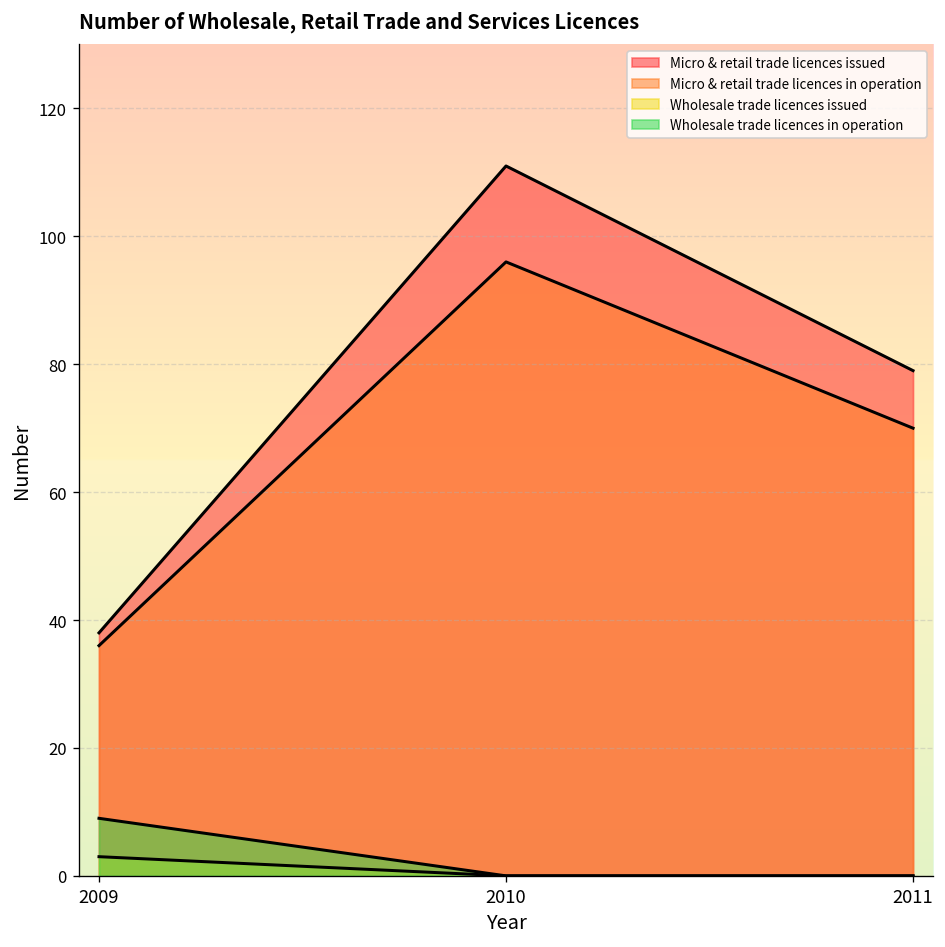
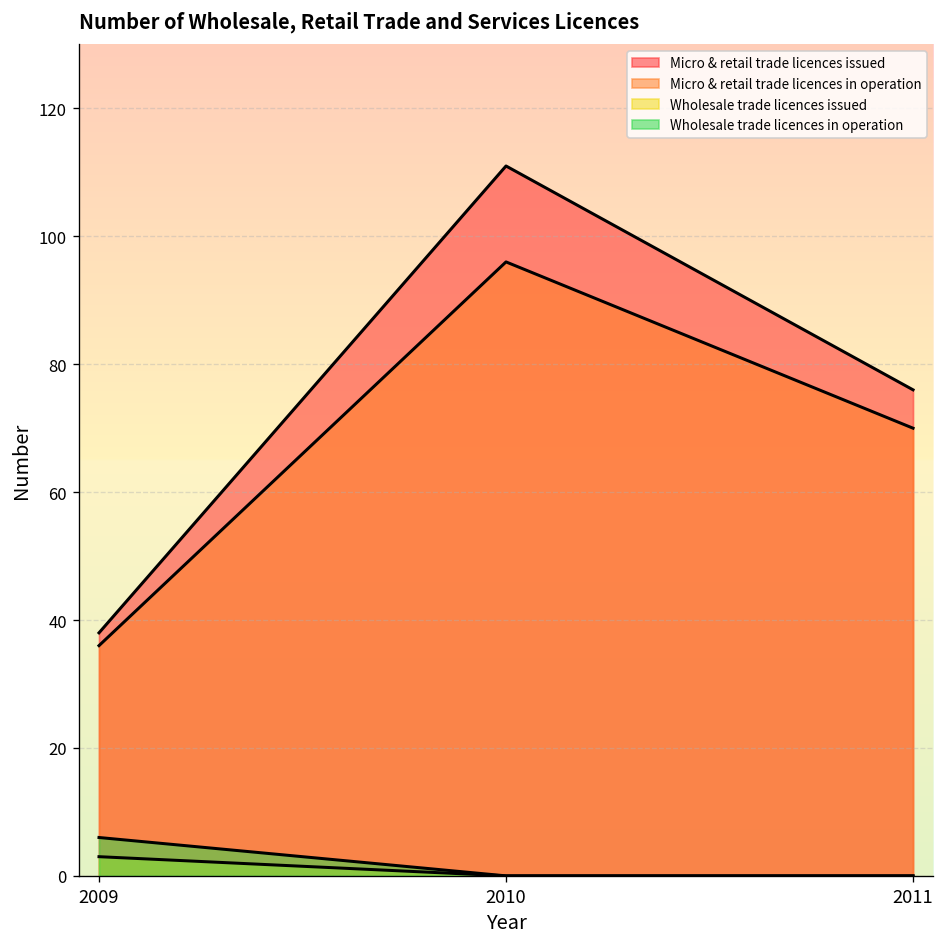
  {
    "Micro & retail trade licences issued": {
      "2009": 38,
      "2010": 111,
-     "2011": 79
+     "2011": 76
    },
    "Micro & retail trade licences in operation": {
      "2009": 36,
      "2010": 96,
      "2011": 70
    },
    "Wholesale trade licences issued": {
      "2009": 3
    },
    "Wholesale trade licences in operation": {
-     "2009": 9
+     "2009": 6
    }
  }
